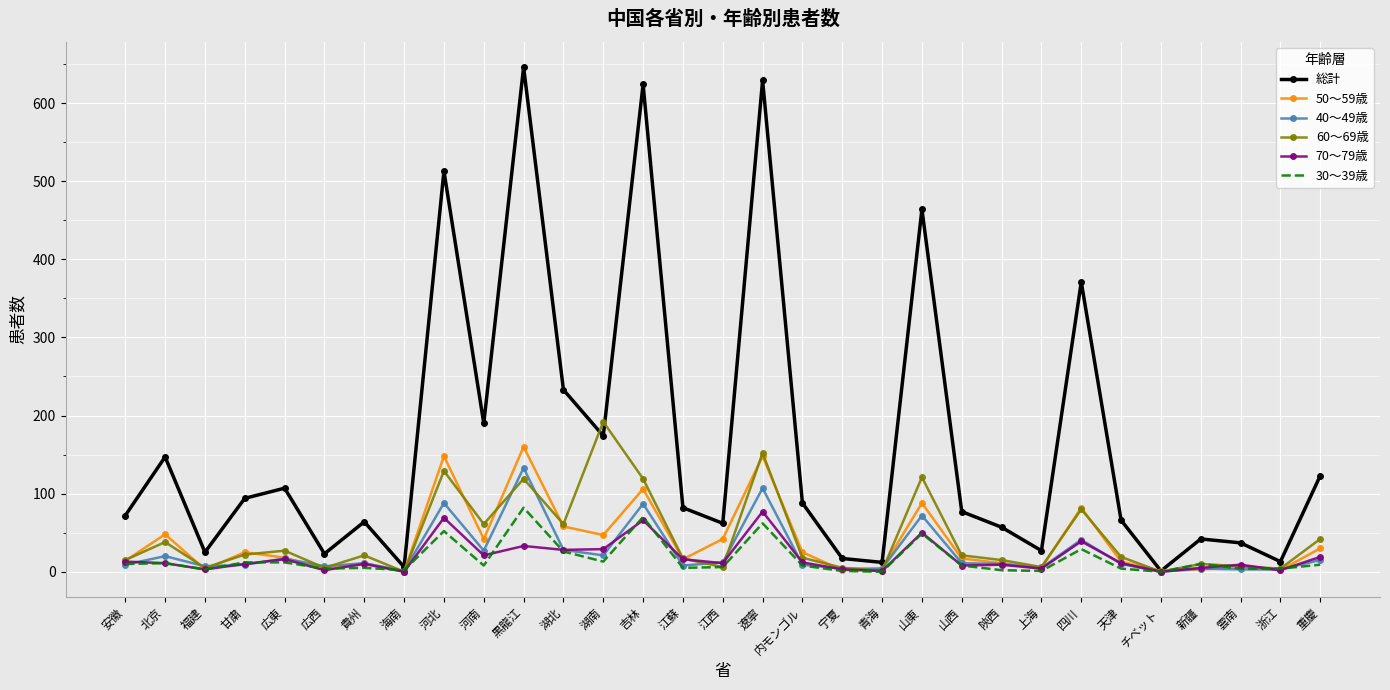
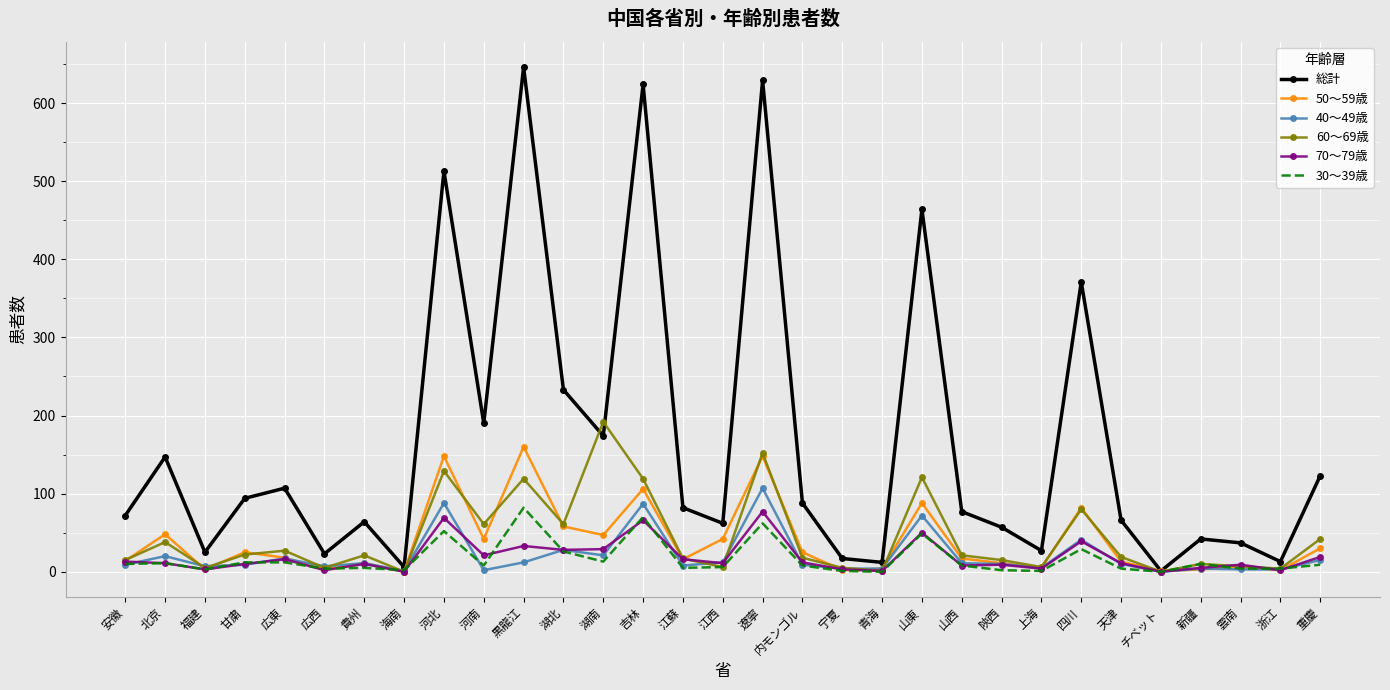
  {
    "総計": {
      "安徽": 70,
      "北京": 150,
      "福建": 30,
      "甘粛": 90,
      "広東": 110,
      "広西": 20,
      "貴州": 60,
      "海南": 10,
      "河北": 510,
      "河南": 190,
      "黒龍江": 650,
      "湖北": 230,
      "湖南": 170,
      "吉林": 620,
      "江蘇": 80,
      "江西": 60,
      "遼寧": 630,
      "内モンゴル": 90,
      "宁夏": 20,
      "青海": 10,
      "山東": 460,
      "山西": 80,
      "陝西": 60,
      "上海": 30,
      "四川": 370,
      "天津": 70,
      "新疆": 40,
      "雲南": 40,
      "浙江": 10,
      "重慶": 120
    },
    "50～59歳": {
      "北京": 50,
      "河北": 150,
      "河南": 40,
      "黒龍江": 160,
      "湖南": 50,
      "吉林": 110,
      "江西": 40,
      "遼寧": 150,
      "内モンゴル": 30,
      "山東": 90,
      "山西": 20,
      "重慶": 30
    },
    "40～49歳": {
      "北京": 20,
      "河北": 90,
-     "河南": 30,
-     "黒龍江": 130,
+     "河南": 0,
+     "黒龍江": 10,
      "湖南": 20,
      "吉林": 90,
      "遼寧": 110,
      "山東": 70,
      "重慶": 20
    },
    "60～69歳": {
      "北京": 40,
      "広東": 30,
      "貴州": 20,
      "河北": 130,
      "河南": 60,
      "黒龍江": 120,
      "湖南": 190,
      "吉林": 120,
      "遼寧": 150,
      "内モンゴル": 20,
      "山東": 120,
      "山西": 20,
      "陝西": 20,
      "天津": 20,
      "重慶": 40
    },
    "70～79歳": {
      "河北": 70,
      "河南": 20,
      "黒龍江": 30,
      "湖南": 30,
      "吉林": 70,
      "遼寧": 80,
      "重慶": 20
    },
    "30～39歳": {
      "広東": 10,
      "貴州": 10,
      "河北": 50,
      "河南": 10,
      "黒龍江": 80,
      "湖南": 10,
      "吉林": 70,
      "遼寧": 60,
      "陝西": 0,
      "四川": 30,
      "天津": 0,
      "重慶": 10
    }
  }
